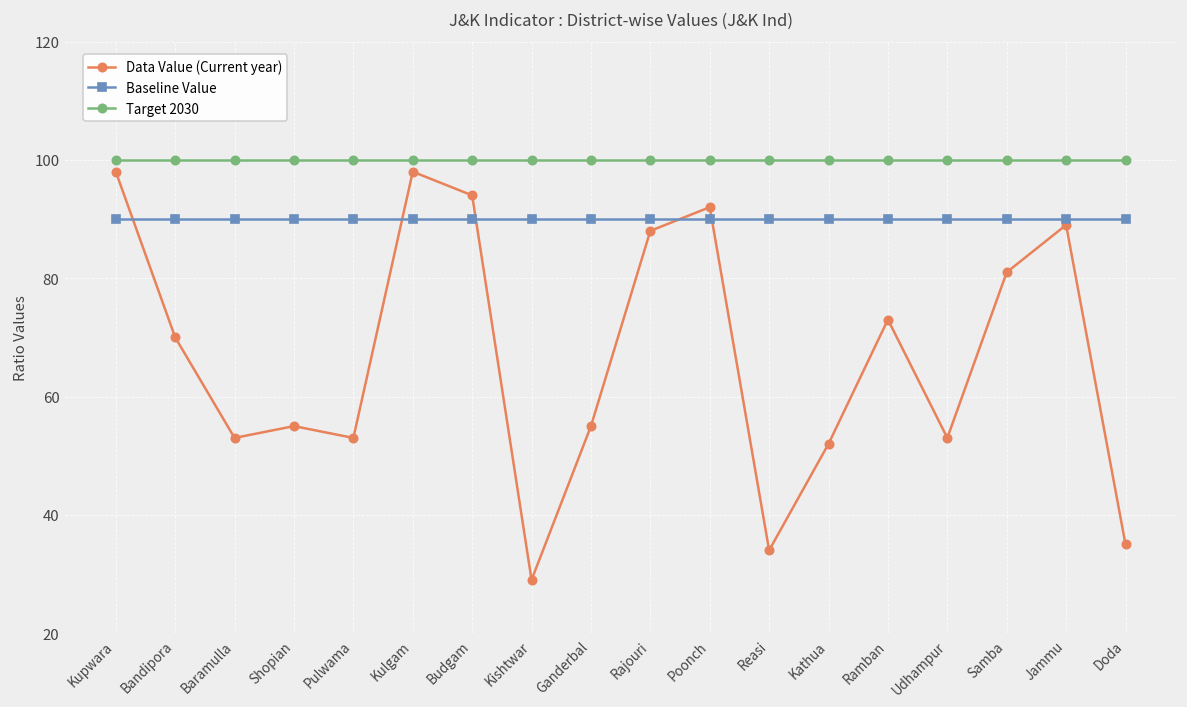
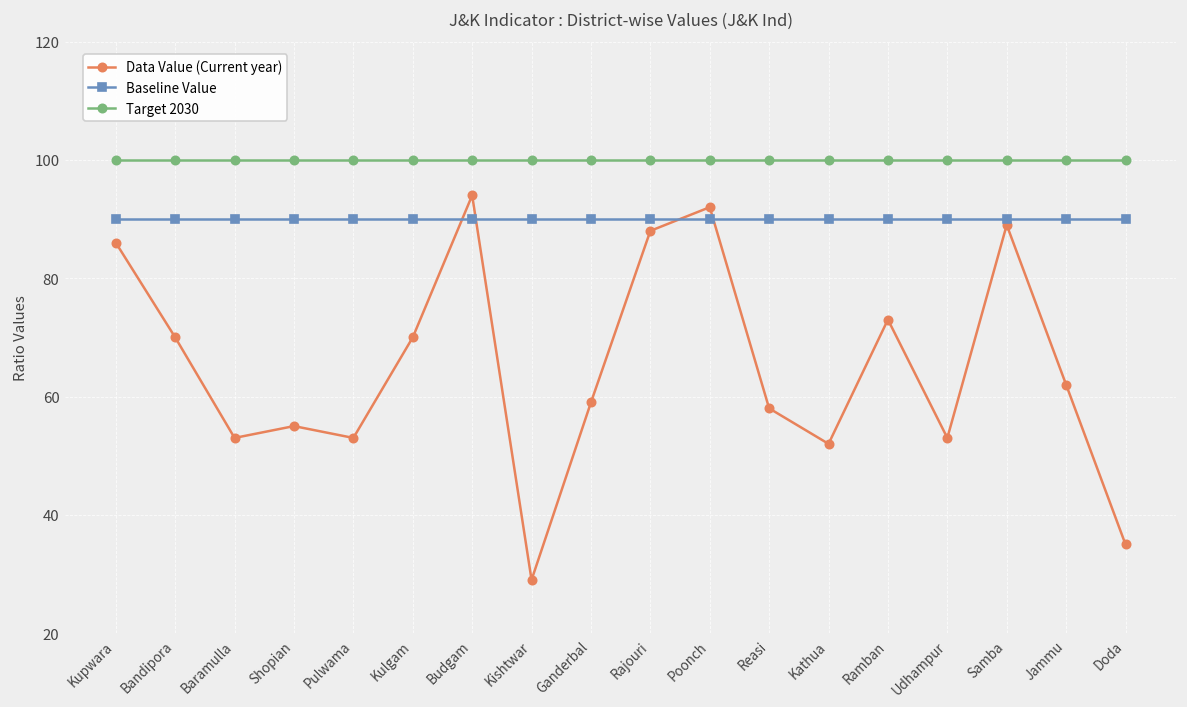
  {
    "Data Value (Current year)": {
-     "Kupwara": 98,
+     "Kupwara": 86,
      "Bandipora": 70,
      "Baramulla": 53,
      "Shopian": 55,
      "Pulwama": 53,
-     "Kulgam": 98,
+     "Kulgam": 70,
      "Budgam": 94,
      "Kishtwar": 29,
-     "Ganderbal": 55,
+     "Ganderbal": 59,
      "Rajouri": 88,
      "Poonch": 92,
-     "Reasi": 34,
+     "Reasi": 58,
      "Kathua": 52,
      "Ramban": 73,
      "Udhampur": 53,
-     "Samba": 81,
-     "Jammu": 89,
+     "Samba": 89,
+     "Jammu": 62,
      "Doda": 35
    },
    "Baseline Value": {
      "Kupwara": 90,
      "Bandipora": 90,
      "Baramulla": 90,
      "Shopian": 90,
      "Pulwama": 90,
      "Kulgam": 90,
      "Budgam": 90,
      "Kishtwar": 90,
      "Ganderbal": 90,
      "Rajouri": 90,
      "Poonch": 90,
      "Reasi": 90,
      "Kathua": 90,
      "Ramban": 90,
      "Udhampur": 90,
      "Samba": 90,
      "Jammu": 90,
      "Doda": 90
    },
    "Target 2030": {
      "Kupwara": 100,
      "Bandipora": 100,
      "Baramulla": 100,
      "Shopian": 100,
      "Pulwama": 100,
      "Kulgam": 100,
      "Budgam": 100,
      "Kishtwar": 100,
      "Ganderbal": 100,
      "Rajouri": 100,
      "Poonch": 100,
      "Reasi": 100,
      "Kathua": 100,
      "Ramban": 100,
      "Udhampur": 100,
      "Samba": 100,
      "Jammu": 100,
      "Doda": 100
    }
  }
